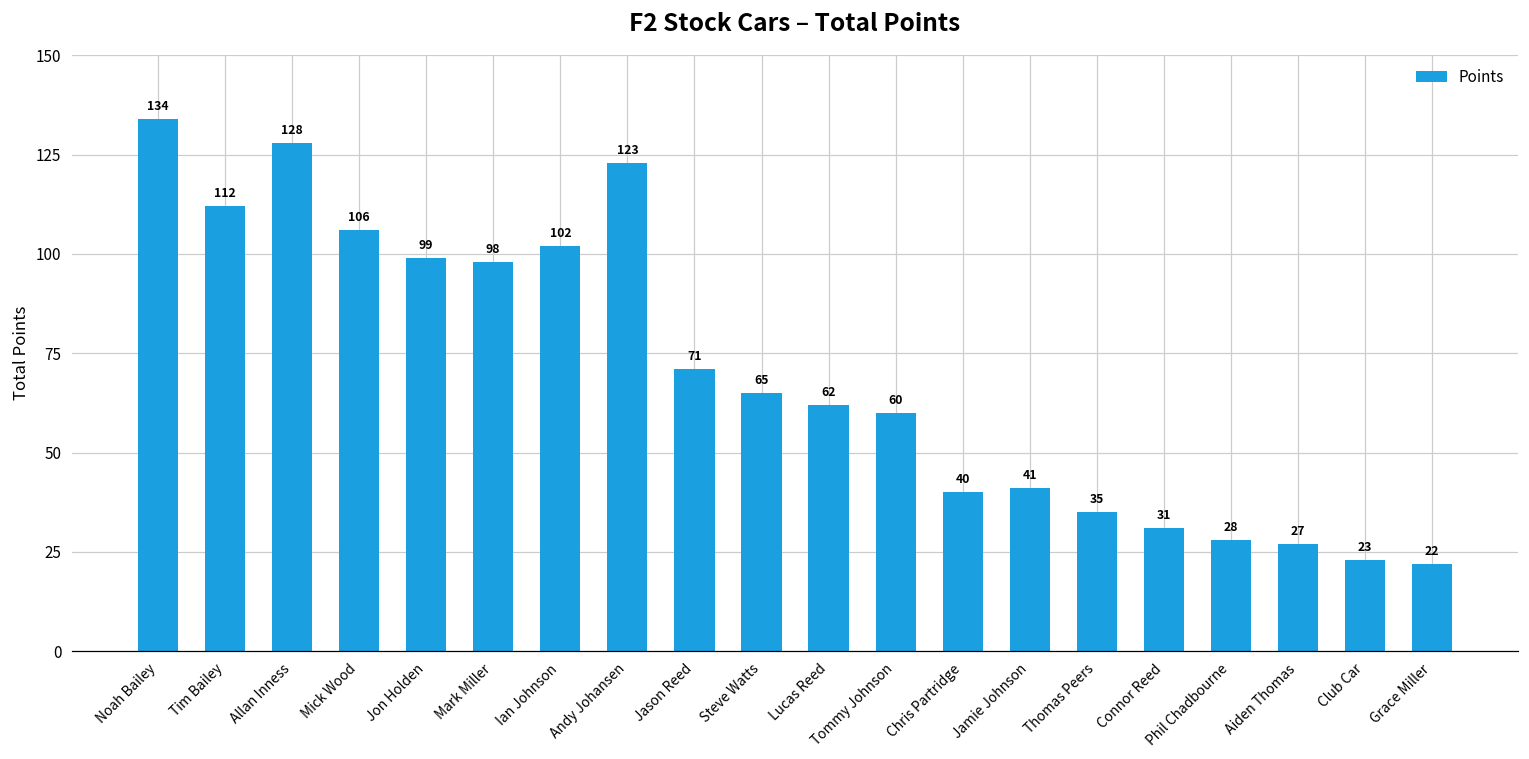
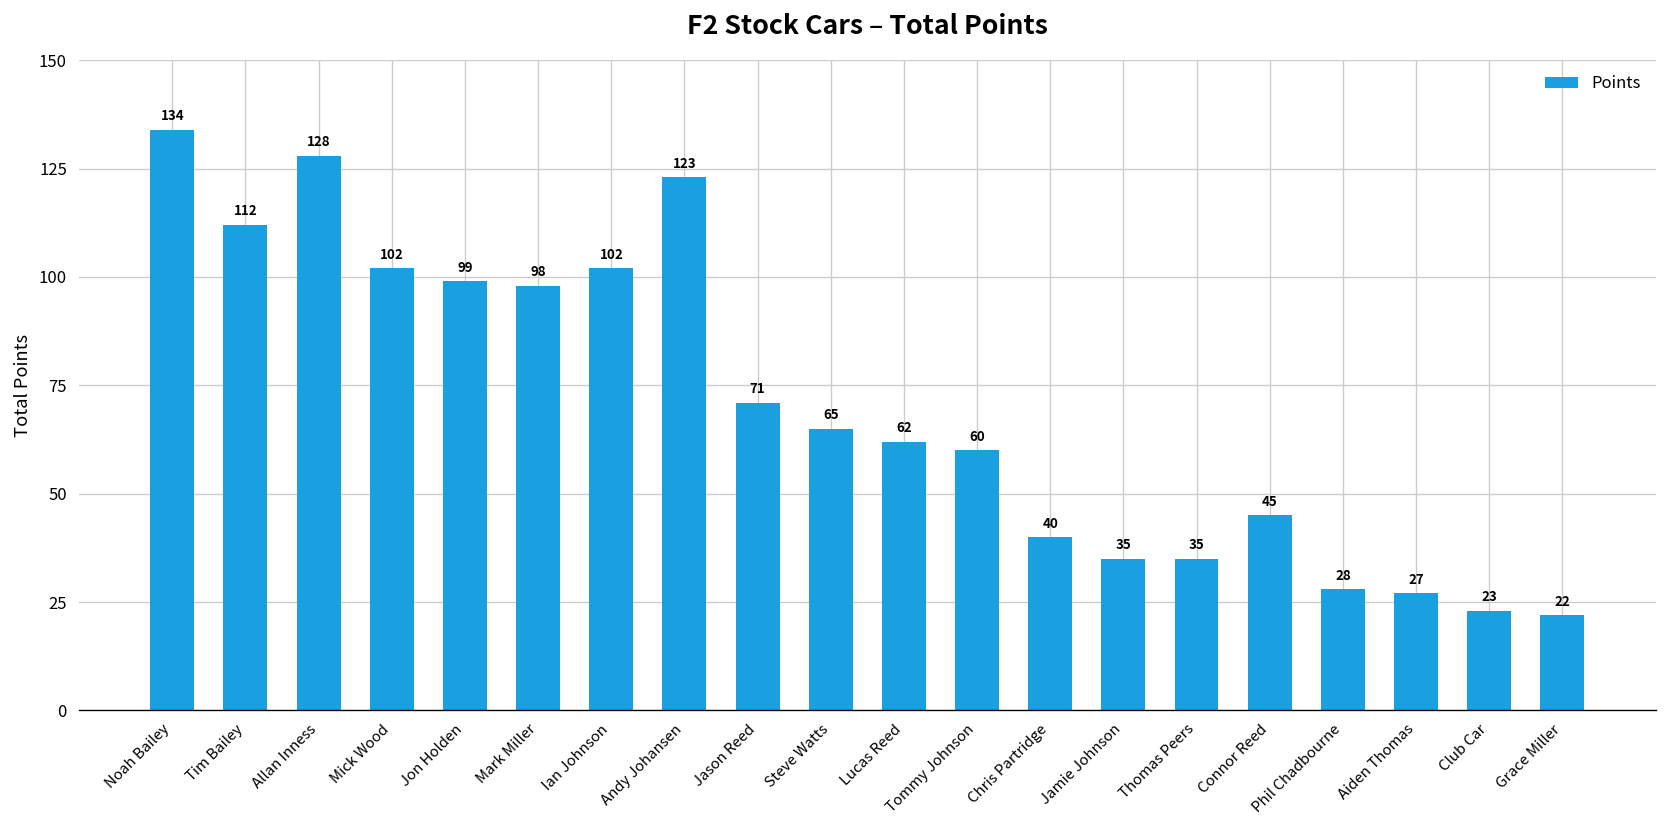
  {
    "Noah Bailey": 134,
    "Tim Bailey": 112,
    "Allan Inness": 128,
-   "Mick Wood": 106,
+   "Mick Wood": 102,
    "Jon Holden": 99,
    "Mark Miller": 98,
    "Ian Johnson": 102,
    "Andy Johansen": 123,
    "Jason Reed": 71,
    "Steve Watts": 65,
    "Lucas Reed": 62,
    "Tommy Johnson": 60,
    "Chris Partridge": 40,
-   "Jamie Johnson": 41,
+   "Jamie Johnson": 35,
    "Thomas Peers": 35,
-   "Connor Reed": 31,
+   "Connor Reed": 45,
    "Phil Chadbourne": 28,
    "Aiden Thomas": 27,
    "Club Car": 23,
    "Grace Miller": 22
  }
